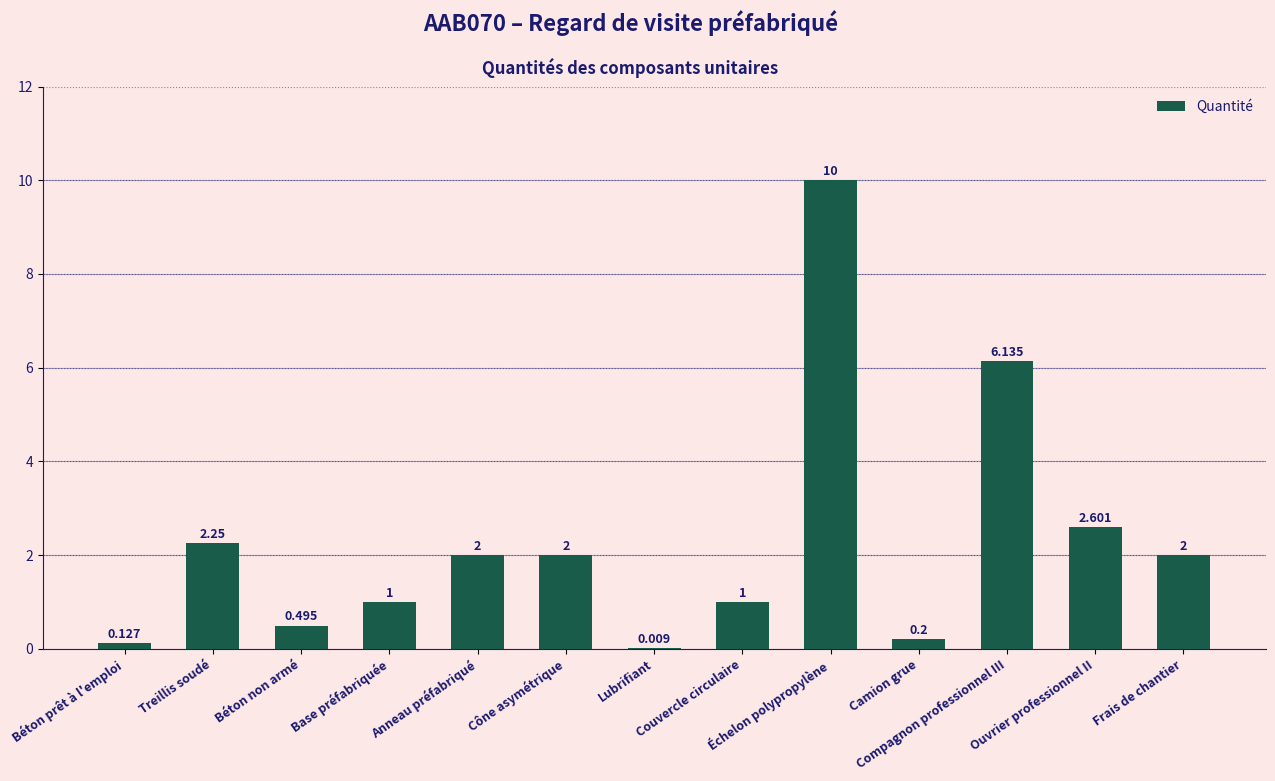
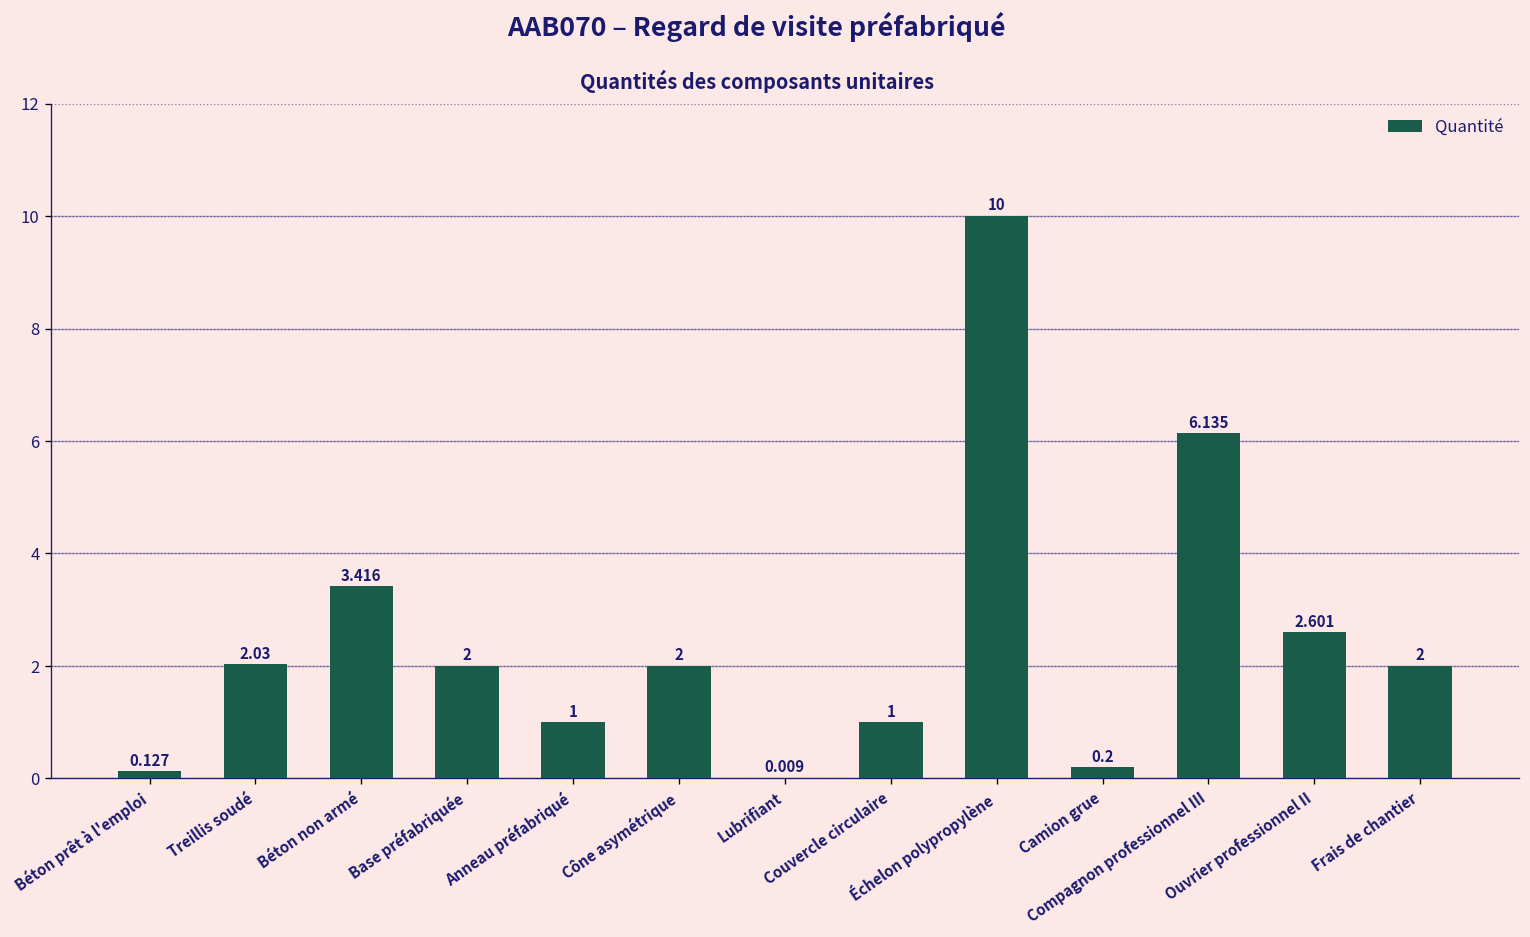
  {
    "Béton prêt à l'emploi": 0.127,
-   "Treillis soudé": 2.25,
-   "Béton non armé": 0.495,
-   "Base préfabriquée": 1,
-   "Anneau préfabriqué": 2,
+   "Treillis soudé": 2.03,
+   "Béton non armé": 3.416,
+   "Base préfabriquée": 2,
+   "Anneau préfabriqué": 1,
    "Cône asymétrique": 2,
    "Lubrifiant": 0.009,
    "Couvercle circulaire": 1,
    "Échelon polypropylène": 10,
    "Camion grue": 0.2,
    "Compagnon professionnel III": 6.135,
    "Ouvrier professionnel II": 2.601,
    "Frais de chantier": 2
  }
